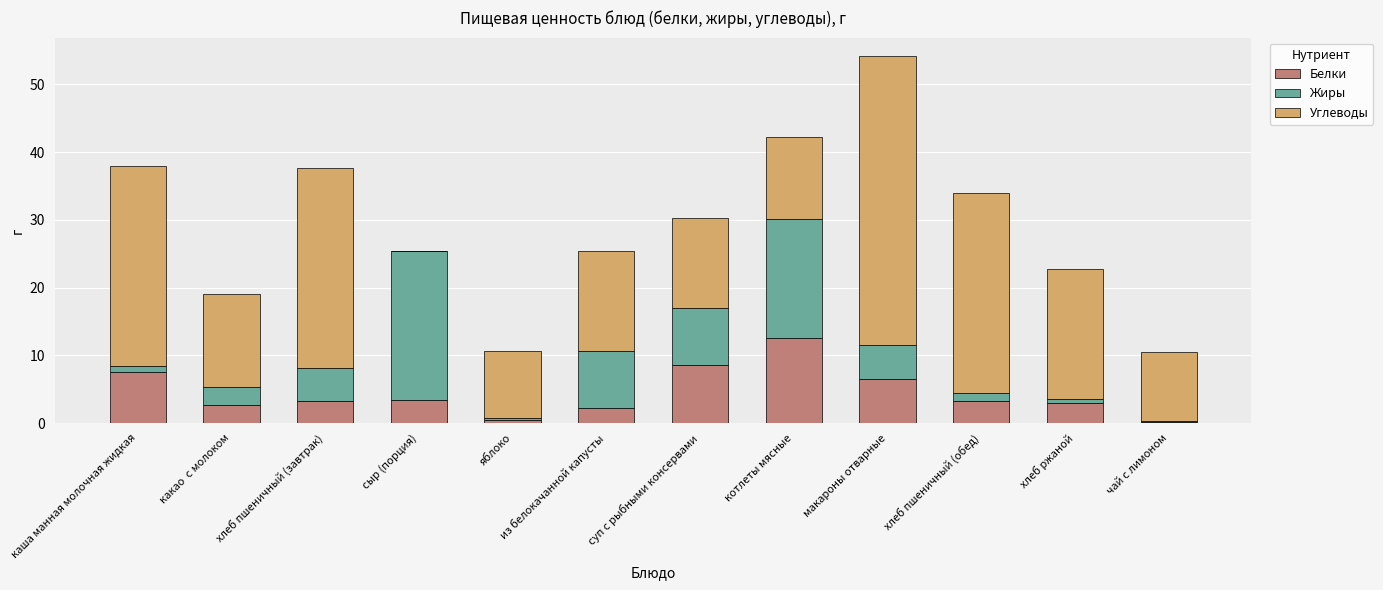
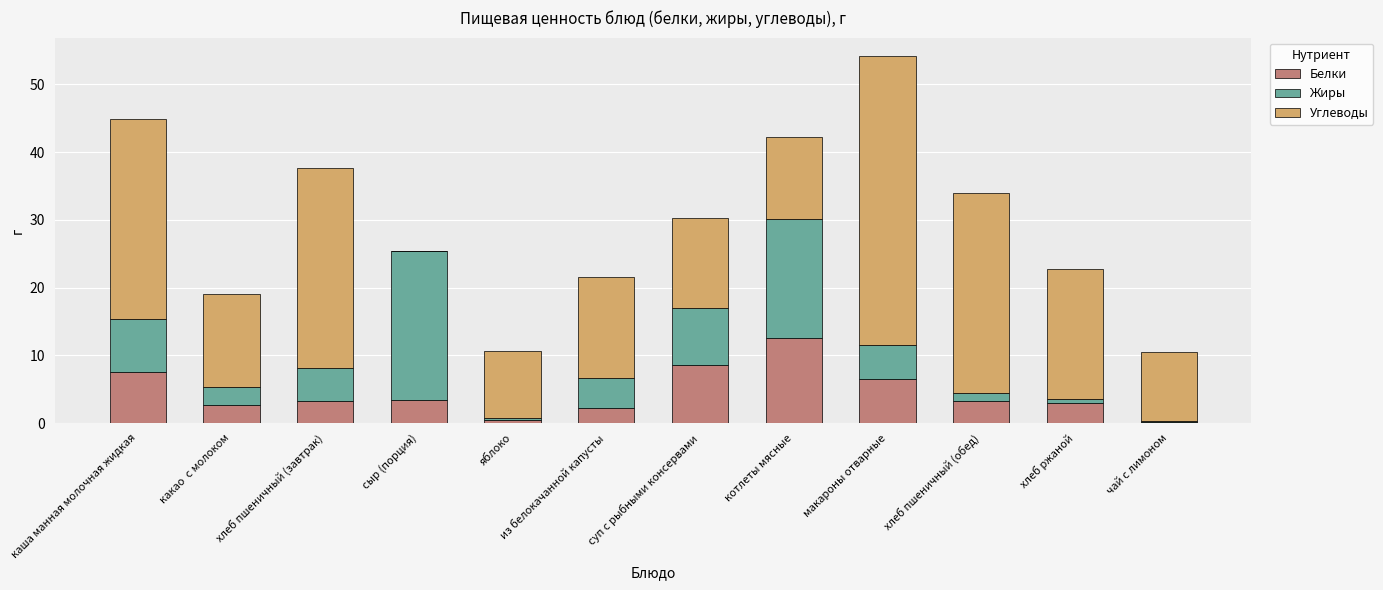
  {
    "Жиры": {
-     "каша манная молочная жидкая": 1,
+     "каша манная молочная жидкая": 8,
      "какао с молоком": 3,
      "хлеб пшеничный (завтрак)": 5,
      "сыр (порция)": 22,
      "яблоко": 0,
-     "из белокачанной капусты": 8,
+     "из белокачанной капусты": 5,
      "суп с рыбными консервами": 8,
      "котлеты мясные": 18,
      "макароны отварные": 5,
      "хлеб пшеничный (обед)": 1,
      "хлеб ржаной": 1
    }
  }
